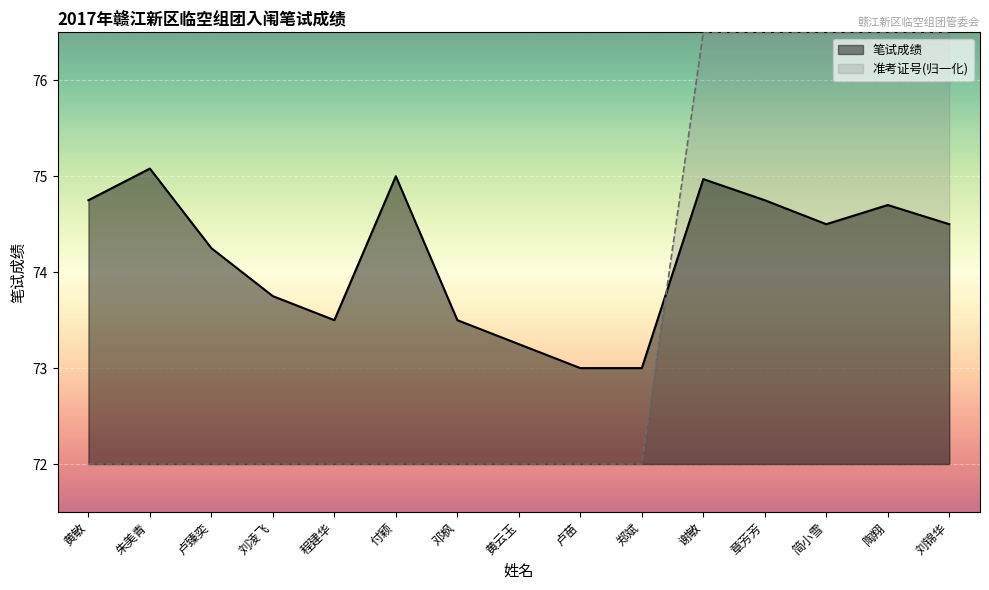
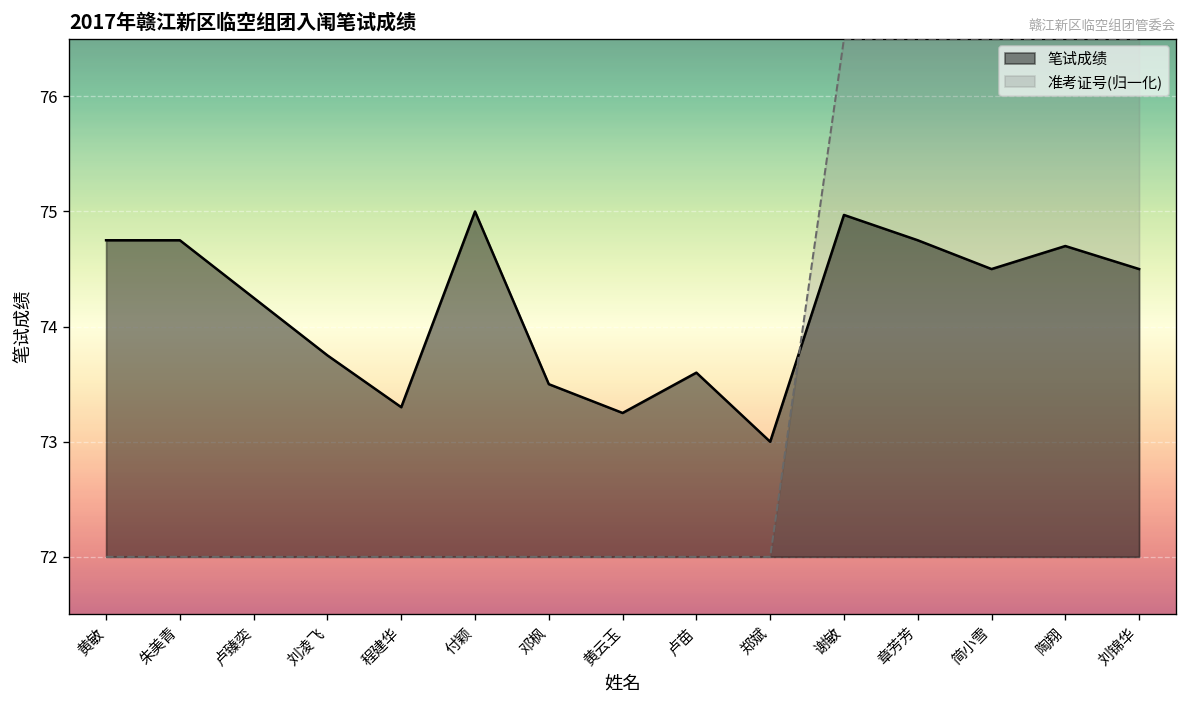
  {
    "笔试成绩": {
      "黄敏": 74.8,
-     "朱美青": 75.1,
+     "朱美青": 74.8,
      "卢臻奕": 74.3,
      "刘凌飞": 73.8,
-     "程建华": 73.5,
+     "程建华": 73.3,
      "付颖": 75.0,
      "邓枫": 73.5,
      "黄云玉": 73.3,
-     "卢苗": 73.0,
+     "卢苗": 73.6,
      "郑斌": 73.0,
      "谢敏": 75.0,
      "章芳芳": 74.8,
      "简小雪": 74.5,
      "陶翔": 74.7,
      "刘锦华": 74.5
    },
    "准考证号(归一化)": {
      "黄敏": 72.0,
      "朱美青": 72.0,
      "卢臻奕": 72.0,
      "刘凌飞": 72.0,
      "程建华": 72.0,
      "付颖": 72.0,
      "邓枫": 72.0,
      "黄云玉": 72.0,
      "卢苗": 72.0,
      "郑斌": 72.0,
      "谢敏": 76.5,
      "章芳芳": 76.5,
      "简小雪": 76.5,
      "陶翔": 76.5,
      "刘锦华": 76.5
    }
  }
